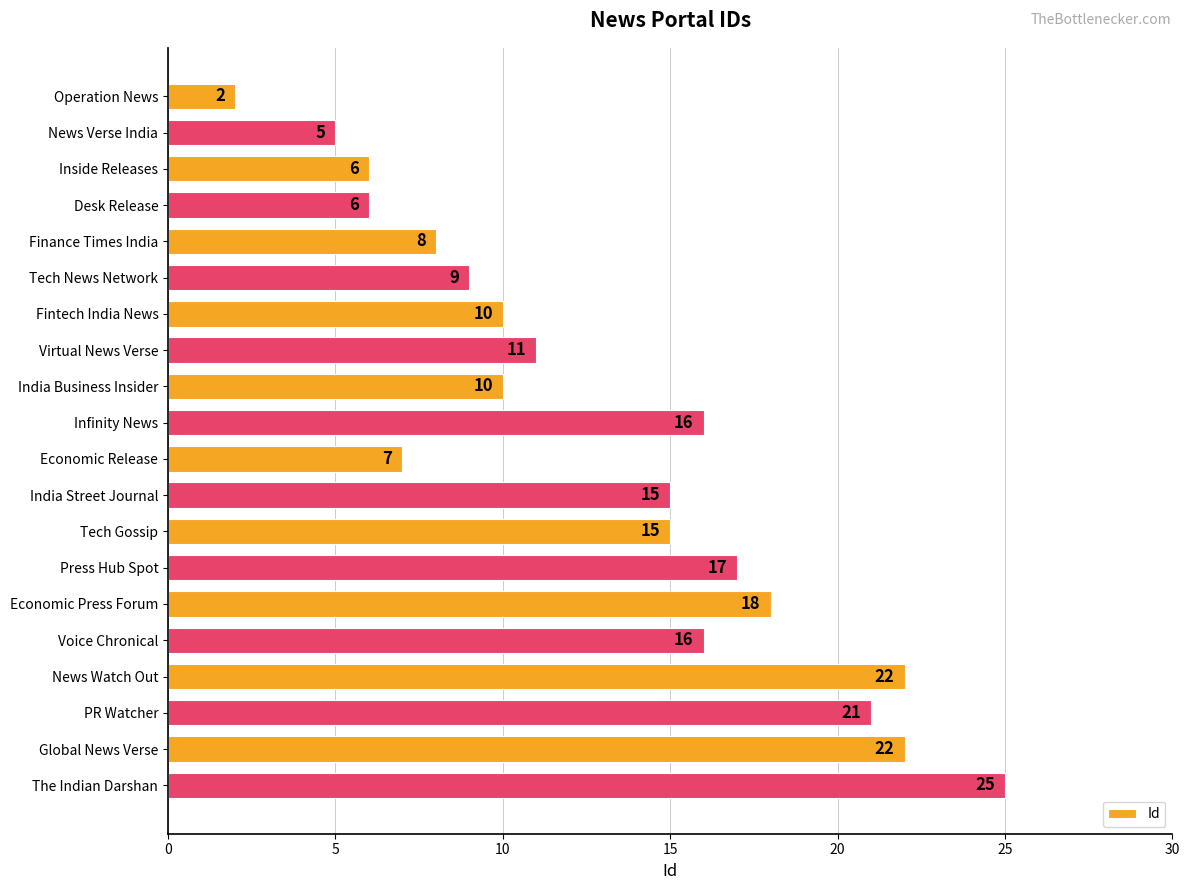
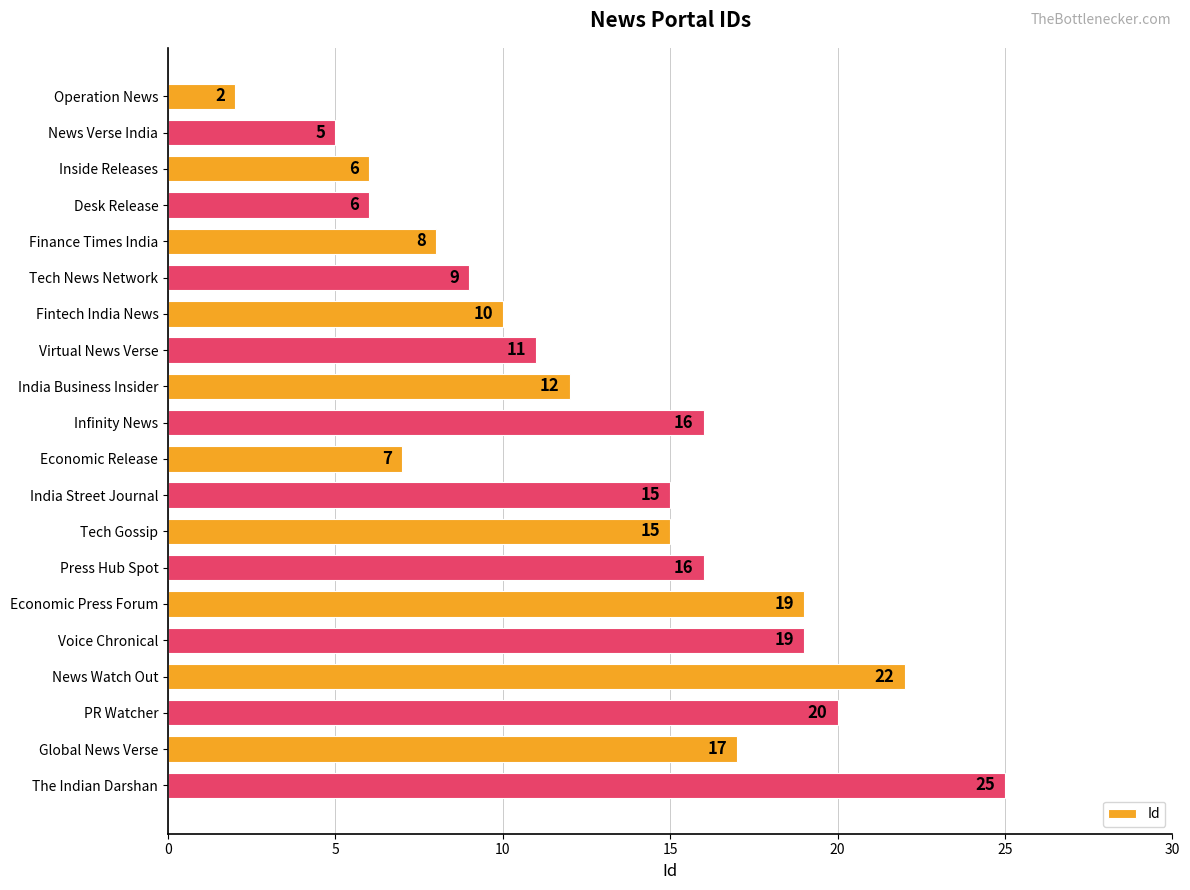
  {
    "Operation News": 2,
    "News Verse India": 5,
    "Inside Releases": 6,
    "Desk Release": 6,
    "Finance Times India": 8,
    "Tech News Network": 9,
    "Fintech India News": 10,
    "Virtual News Verse": 11,
-   "India Business Insider": 10,
+   "India Business Insider": 12,
    "Infinity News": 16,
    "Economic Release": 7,
    "India Street Journal": 15,
    "Tech Gossip": 15,
-   "Press Hub Spot": 17,
-   "Economic Press Forum": 18,
-   "Voice Chronical": 16,
+   "Press Hub Spot": 16,
+   "Economic Press Forum": 19,
+   "Voice Chronical": 19,
    "News Watch Out": 22,
-   "PR Watcher": 21,
-   "Global News Verse": 22,
+   "PR Watcher": 20,
+   "Global News Verse": 17,
    "The Indian Darshan": 25
  }
